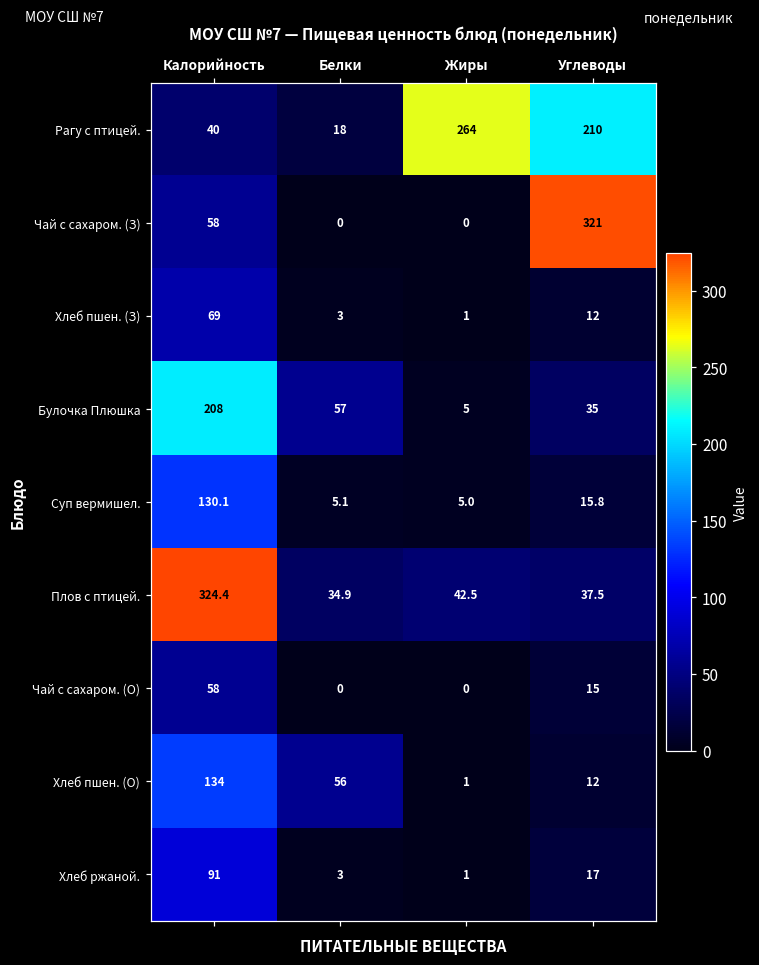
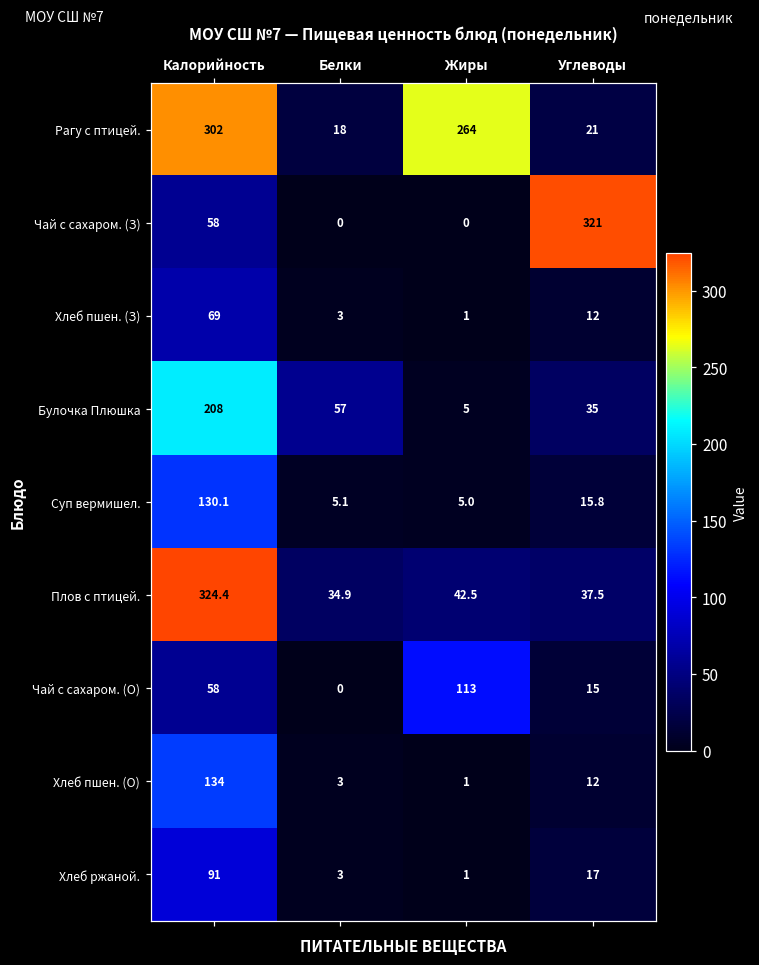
  {
    "Рагу с птицей.": {
-     "Калорийность": 40,
+     "Калорийность": 302,
      "Белки": 18,
      "Жиры": 264,
-     "Углеводы": 210
+     "Углеводы": 21
    },
    "Чай с сахаром. (З)": {
      "Калорийность": 58,
      "Белки": 0,
      "Жиры": 0,
      "Углеводы": 321
    },
    "Хлеб пшен. (З)": {
      "Калорийность": 69,
      "Белки": 3,
      "Жиры": 1,
      "Углеводы": 12
    },
    "Булочка Плюшка": {
      "Калорийность": 208,
      "Белки": 57,
      "Жиры": 5,
      "Углеводы": 35
    },
    "Суп вермишел.": {
      "Калорийность": 130.1,
      "Белки": 5.1,
      "Жиры": 5.0,
      "Углеводы": 15.8
    },
    "Плов с птицей.": {
      "Калорийность": 324.4,
      "Белки": 34.9,
      "Жиры": 42.5,
      "Углеводы": 37.5
    },
    "Чай с сахаром. (О)": {
      "Калорийность": 58,
      "Белки": 0,
-     "Жиры": 0,
+     "Жиры": 113,
      "Углеводы": 15
    },
    "Хлеб пшен. (О)": {
      "Калорийность": 134,
-     "Белки": 56,
+     "Белки": 3,
      "Жиры": 1,
      "Углеводы": 12
    },
    "Хлеб ржаной.": {
      "Калорийность": 91,
      "Белки": 3,
      "Жиры": 1,
      "Углеводы": 17
    }
  }
